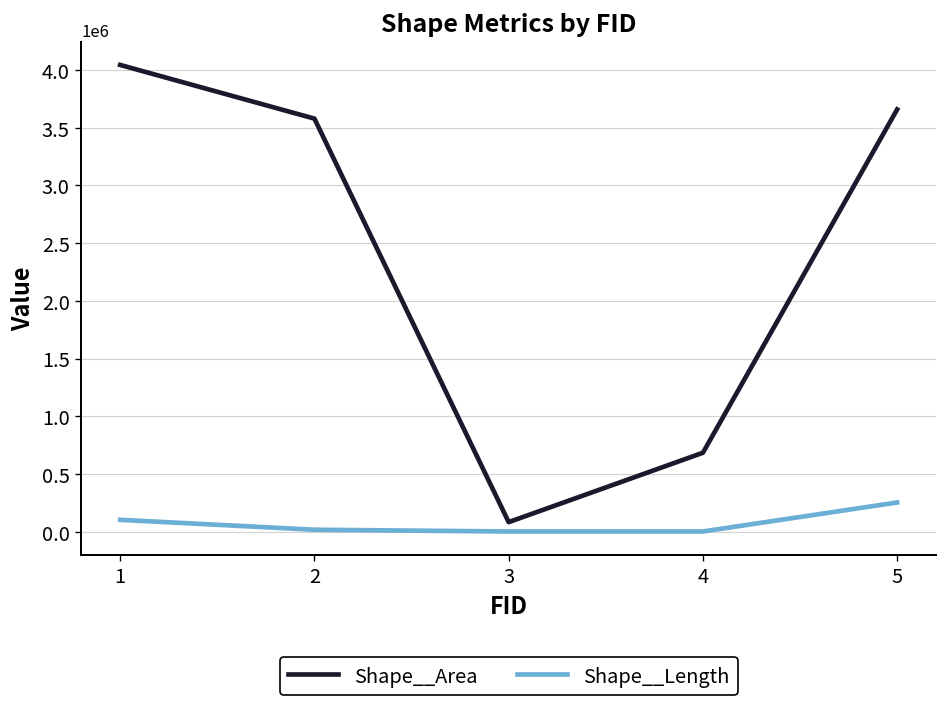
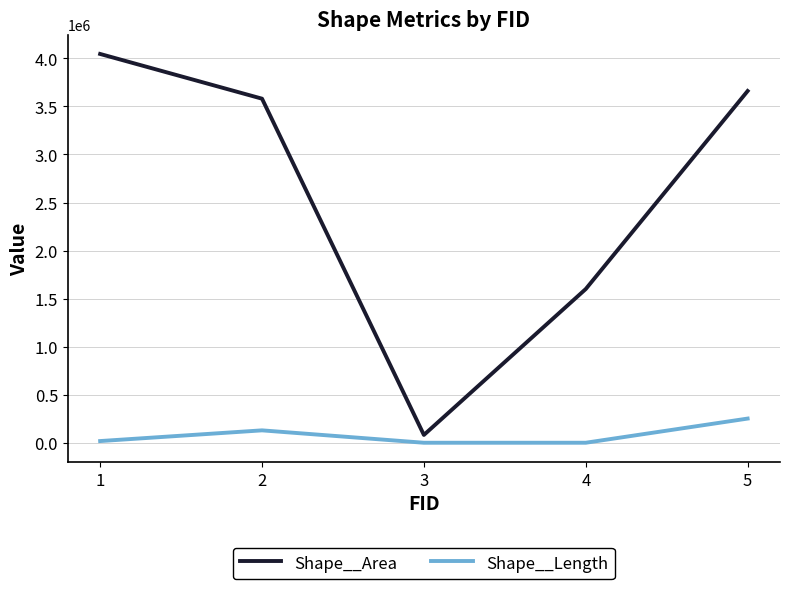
  {
    "Shape__Area": {
      "1": 4000000,
      "2": 3600000,
      "3": 100000,
-     "4": 700000,
+     "4": 1600000,
      "5": 3700000
    },
    "Shape__Length": {
-     "1": 100000,
-     "2": 0,
+     "1": 0,
+     "2": 100000,
      "3": 0,
      "4": 0,
      "5": 300000
    }
  }
